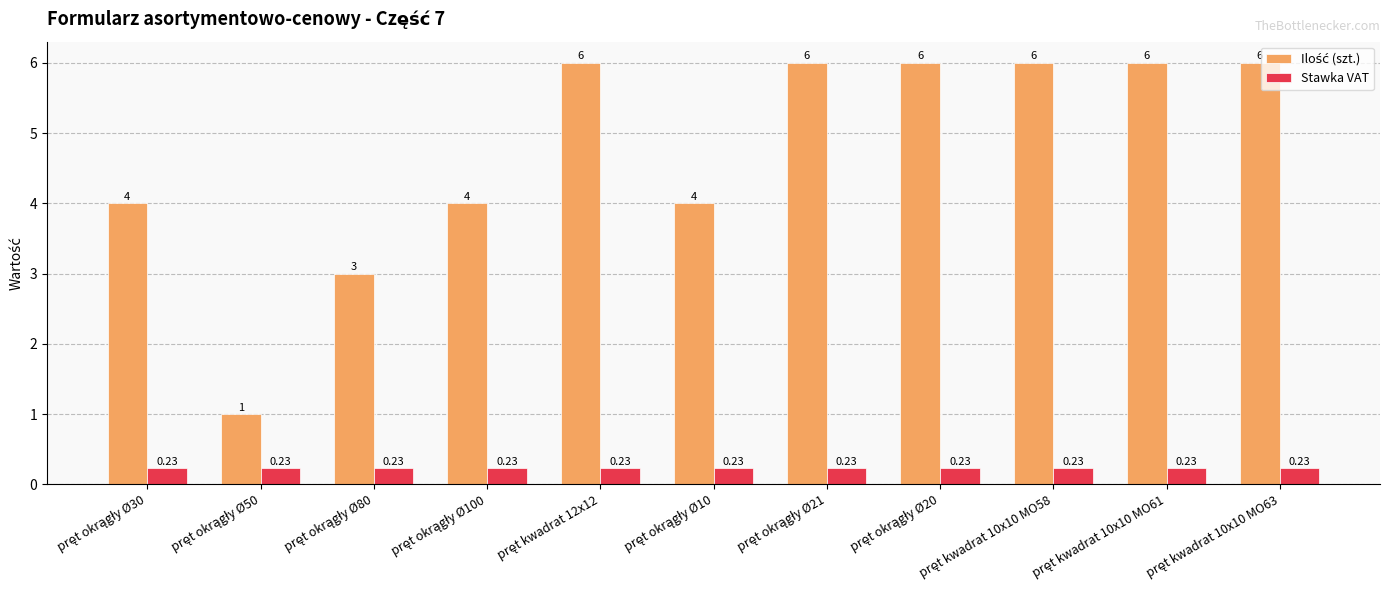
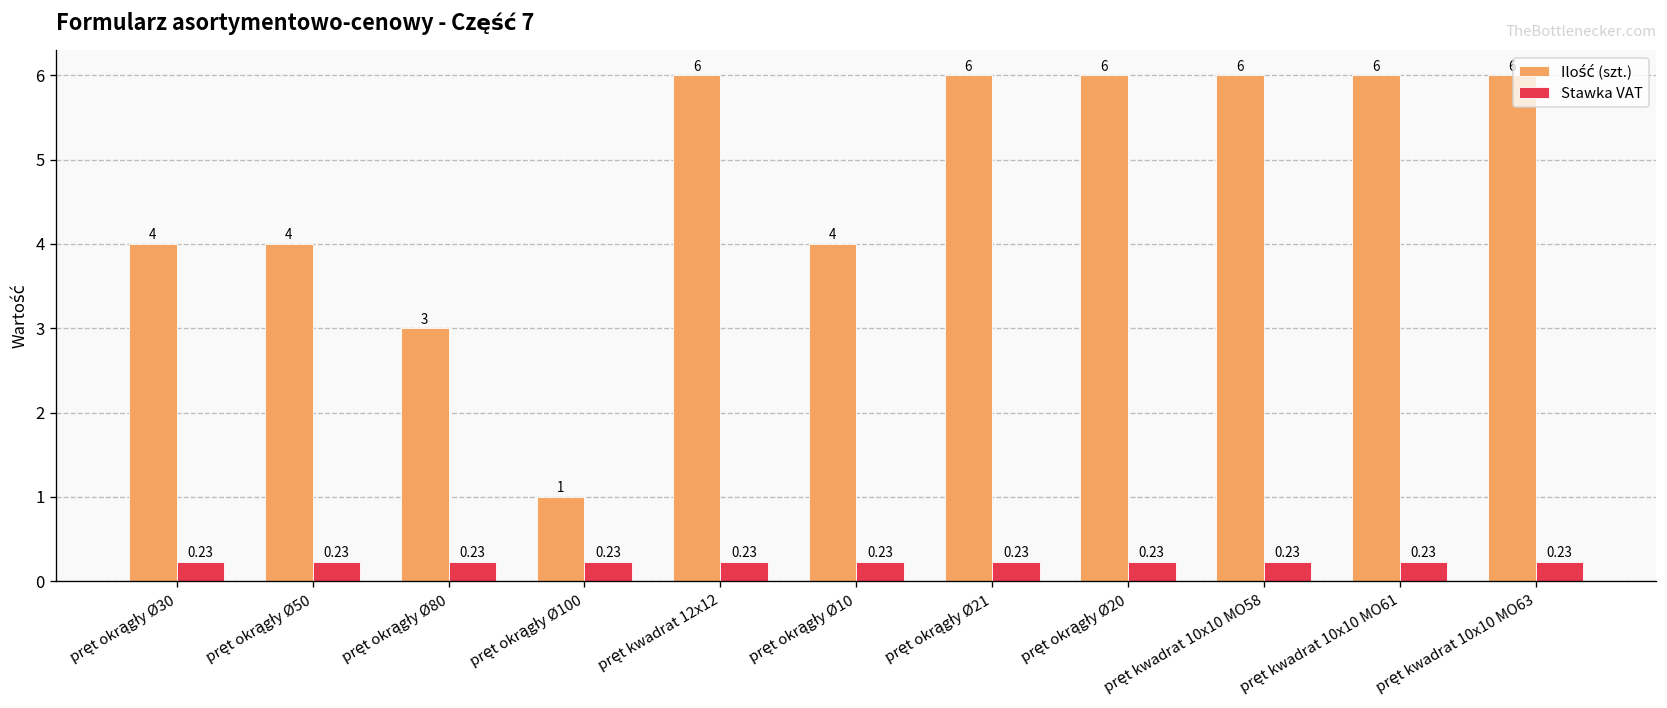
  {
    "Ilość (szt.)": {
      "pręt okrągły Ø30": 4,
-     "pręt okrągły Ø50": 1,
+     "pręt okrągły Ø50": 4,
      "pręt okrągły Ø80": 3,
-     "pręt okrągły Ø100": 4,
+     "pręt okrągły Ø100": 1,
      "pręt kwadrat 12x12": 6,
      "pręt okrągły Ø10": 4,
      "pręt okrągły Ø21": 6,
      "pręt okrągły Ø20": 6,
      "pręt kwadrat 10x10 MO58": 6,
      "pręt kwadrat 10x10 MO61": 6
    },
    "Stawka VAT": {
      "pręt okrągły Ø30": 0.23,
      "pręt okrągły Ø50": 0.23,
      "pręt okrągły Ø80": 0.23,
      "pręt okrągły Ø100": 0.23,
      "pręt kwadrat 12x12": 0.23,
      "pręt okrągły Ø10": 0.23,
      "pręt okrągły Ø21": 0.23,
      "pręt okrągły Ø20": 0.23,
      "pręt kwadrat 10x10 MO58": 0.23,
      "pręt kwadrat 10x10 MO61": 0.23,
      "pręt kwadrat 10x10 MO63": 0.23
    }
  }
